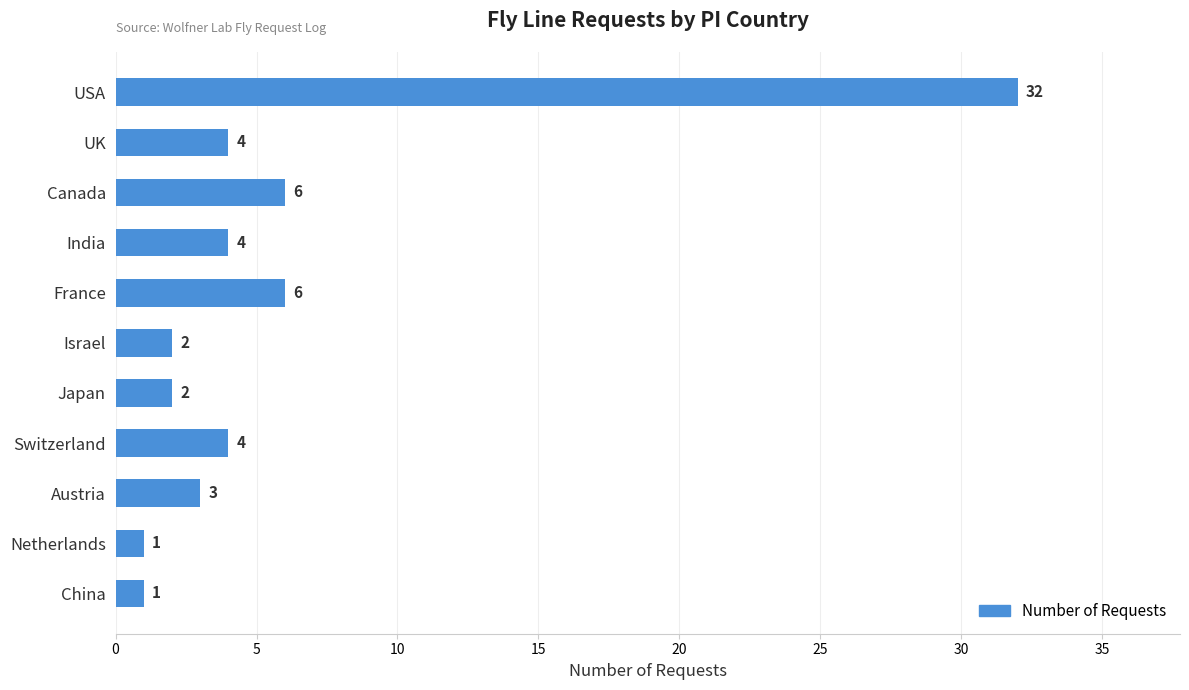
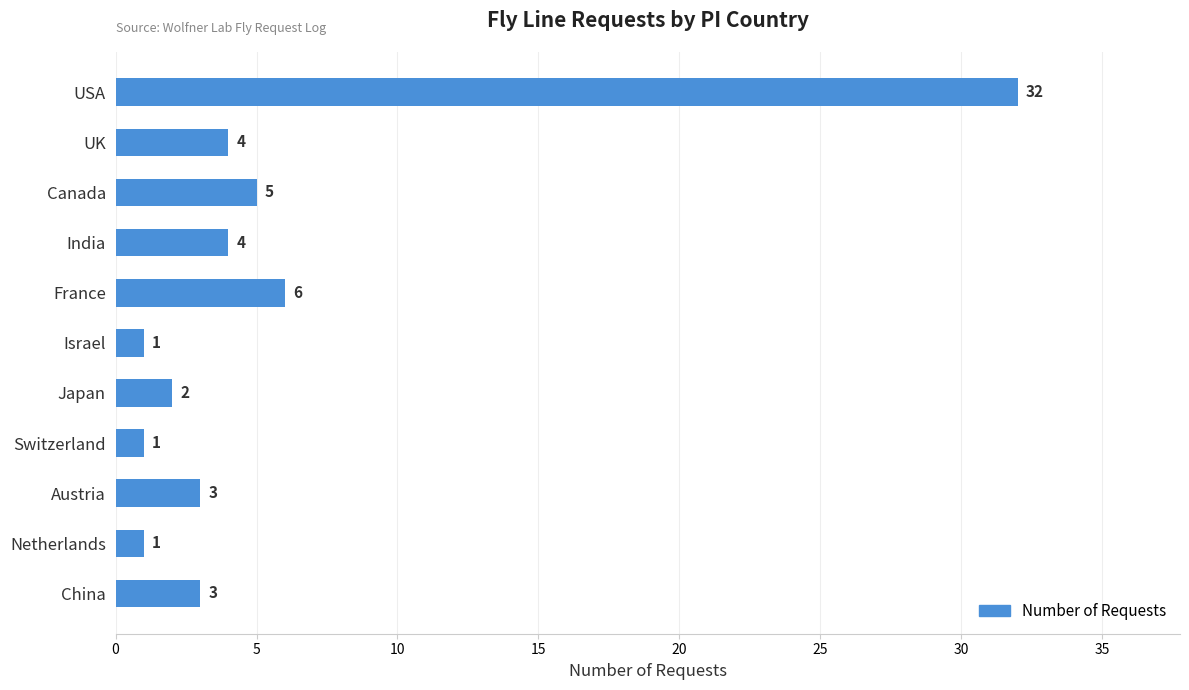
  {
    "USA": 32,
    "UK": 4,
-   "Canada": 6,
+   "Canada": 5,
    "India": 4,
    "France": 6,
-   "Israel": 2,
+   "Israel": 1,
    "Japan": 2,
-   "Switzerland": 4,
+   "Switzerland": 1,
    "Austria": 3,
    "Netherlands": 1,
-   "China": 1
+   "China": 3
  }
